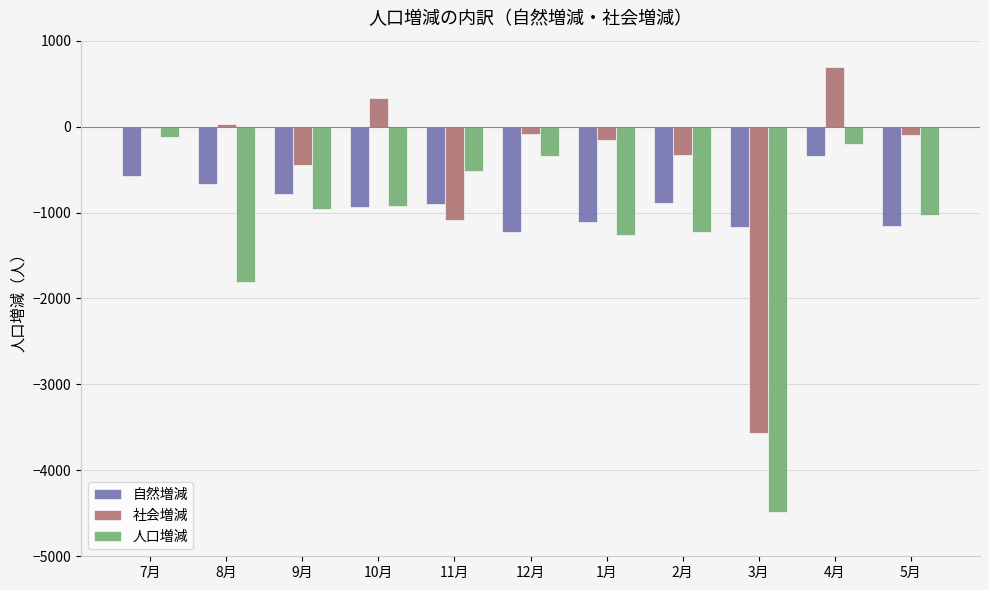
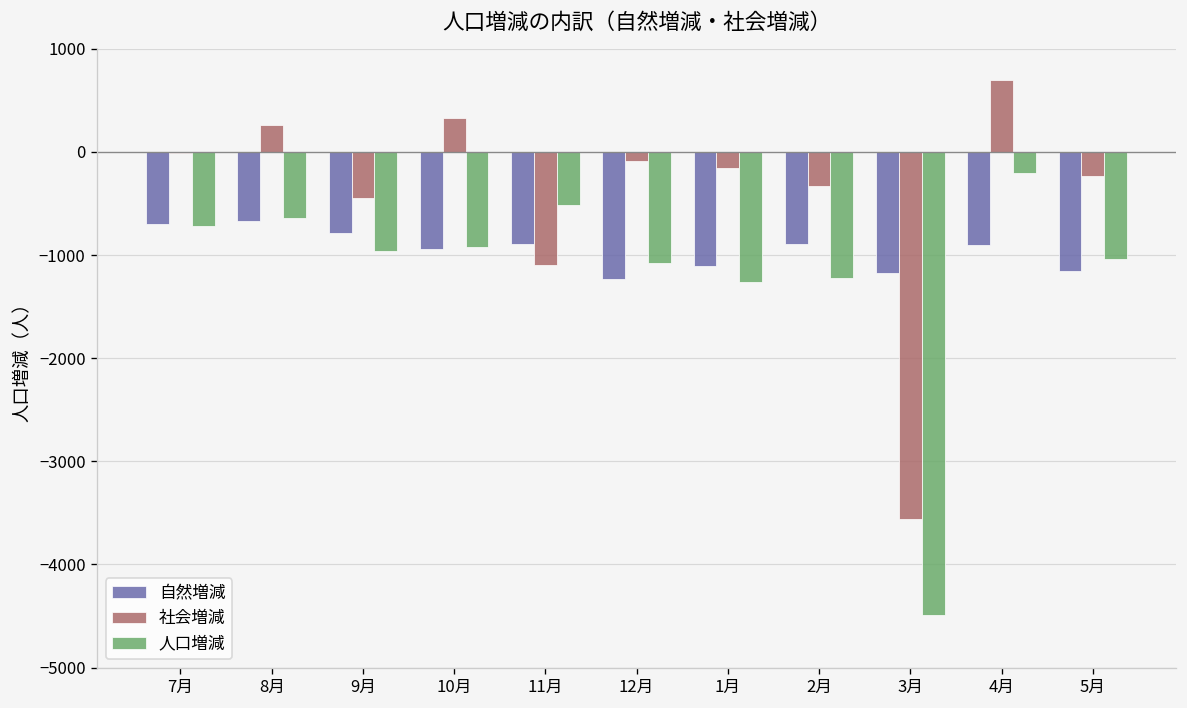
  {
    "自然増減": {
-     "7月": -600,
+     "7月": -700,
      "8月": -700,
      "9月": -800,
      "10月": -900,
      "11月": -900,
      "12月": -1200,
      "1月": -1100,
      "2月": -900,
      "3月": -1200,
-     "4月": -300,
+     "4月": -900,
      "5月": -1200
    },
    "社会増減": {
-     "8月": 0,
+     "8月": 300,
      "9月": -400,
      "10月": 300,
      "11月": -1100,
      "12月": -100,
      "1月": -200,
      "2月": -300,
      "3月": -3600,
      "4月": 700,
-     "5月": -100
+     "5月": -200
    },
    "人口増減": {
-     "7月": -100,
-     "8月": -1800,
+     "7月": -700,
+     "8月": -600,
      "9月": -1000,
      "10月": -900,
      "11月": -500,
-     "12月": -300,
+     "12月": -1100,
      "1月": -1300,
      "2月": -1200,
      "3月": -4500,
      "4月": -200,
      "5月": -1000
    }
  }
